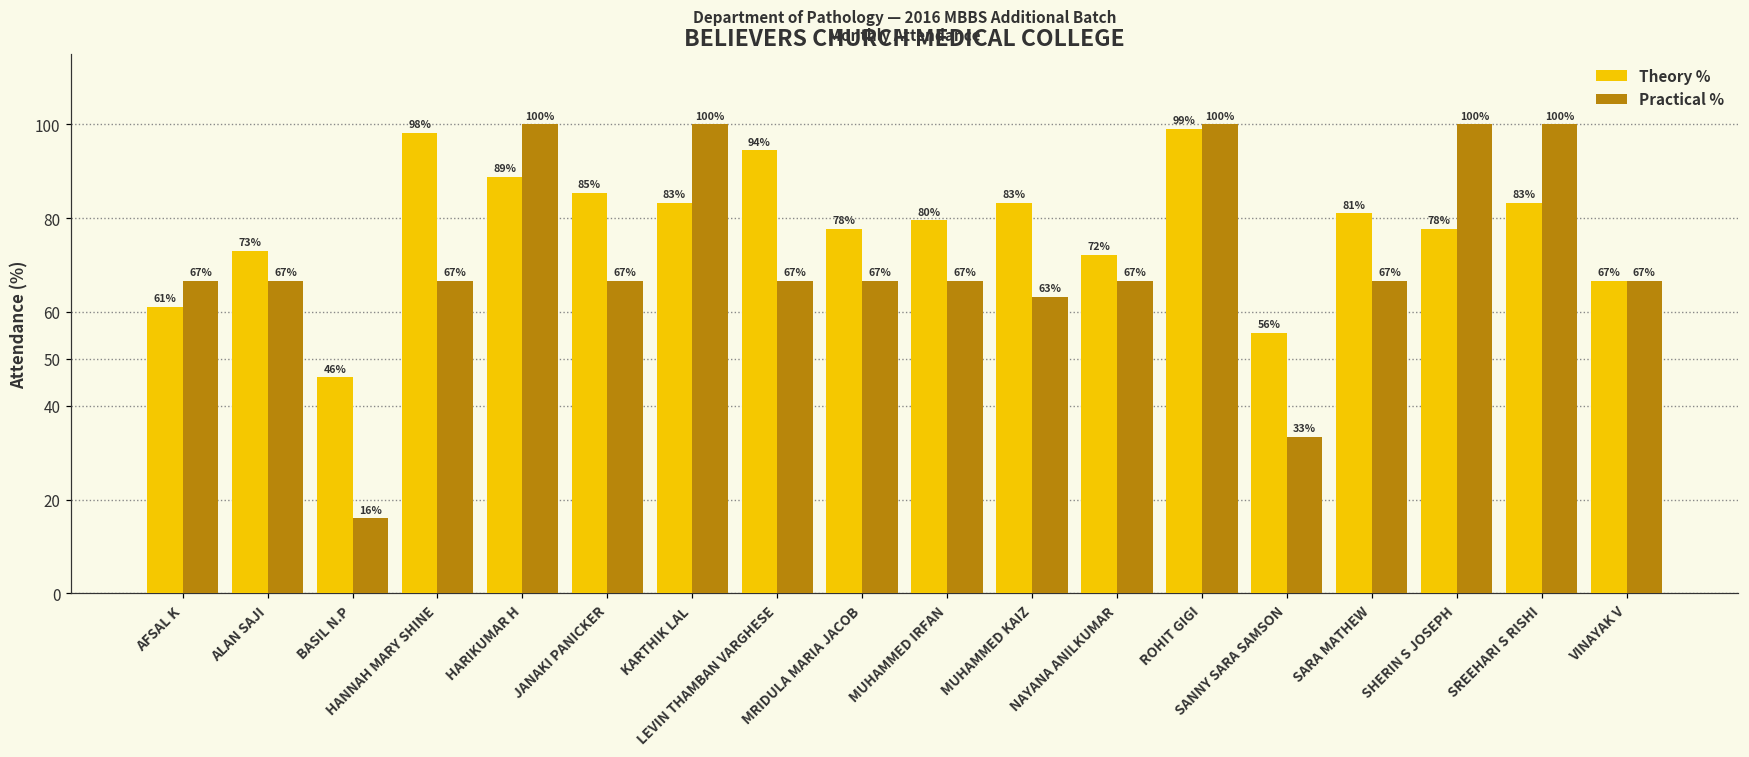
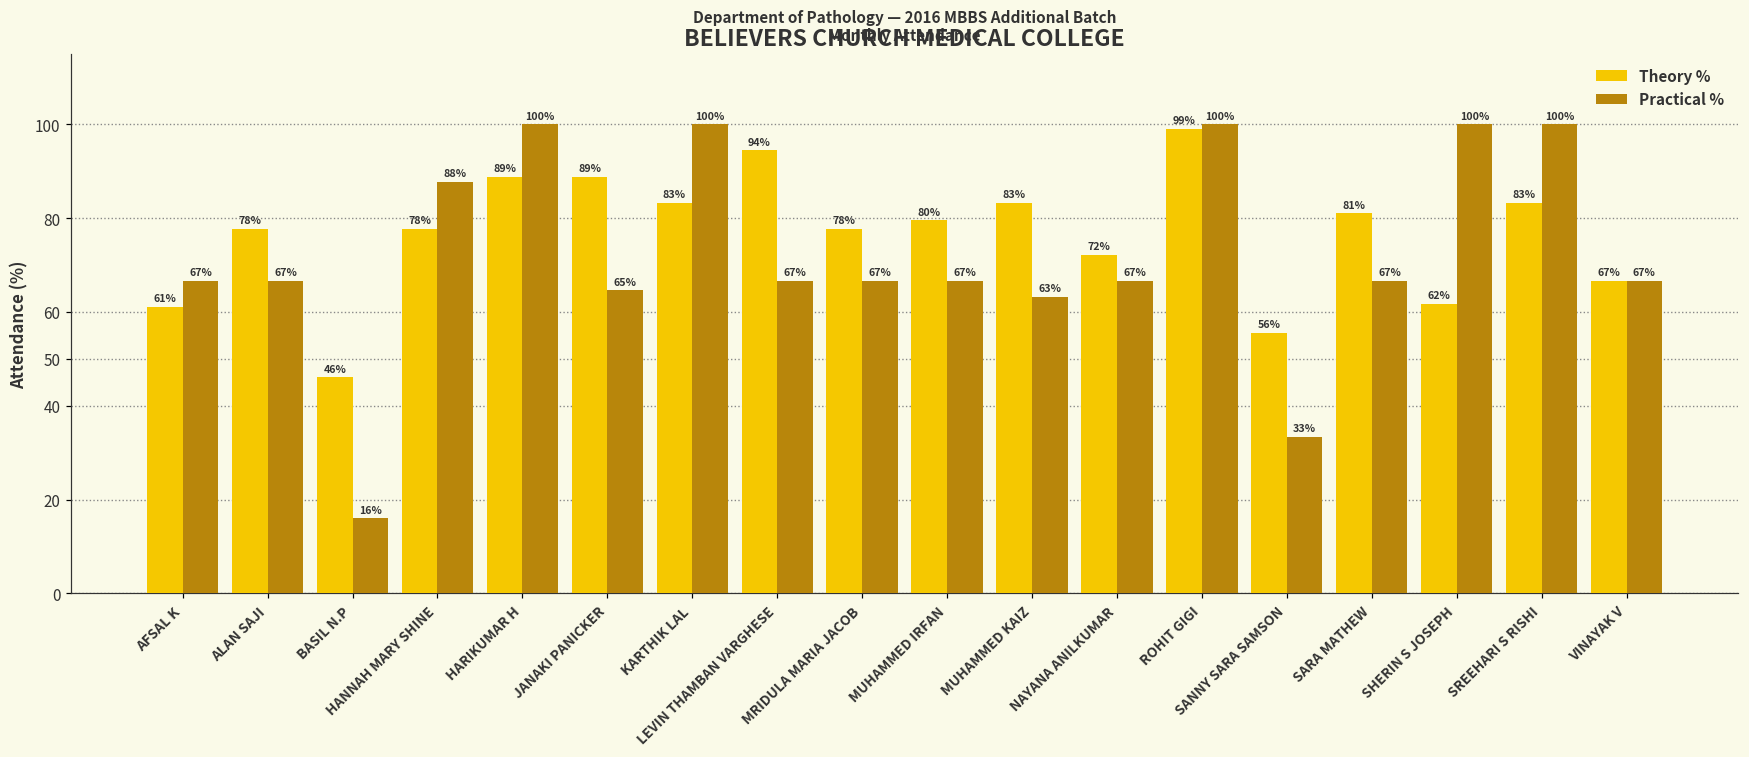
  {
    "Theory %": {
      "AFSAL K": "61%",
-     "ALAN SAJI": "73%",
+     "ALAN SAJI": "78%",
      "BASIL N.P": "46%",
-     "HANNAH MARY SHINE": "98%",
+     "HANNAH MARY SHINE": "78%",
      "HARIKUMAR H": "89%",
-     "JANAKI PANICKER": "85%",
+     "JANAKI PANICKER": "89%",
      "KARTHIK LAL": "83%",
      "LEVIN THAMBAN VARGHESE": "94%",
      "MRIDULA MARIA JACOB": "78%",
      "MUHAMMED IRFAN": "80%",
      "MUHAMMED KAIZ": "83%",
      "NAYANA ANILKUMAR": "72%",
      "ROHIT GIGI": "99%",
      "SANNY SARA SAMSON": "56%",
      "SARA MATHEW": "81%",
-     "SHERIN S JOSEPH": "78%",
+     "SHERIN S JOSEPH": "62%",
      "SREEHARI S RISHI": "83%",
      "VINAYAK V": "67%"
    },
    "Practical %": {
      "AFSAL K": "67%",
      "ALAN SAJI": "67%",
      "BASIL N.P": "16%",
-     "HANNAH MARY SHINE": "67%",
+     "HANNAH MARY SHINE": "88%",
      "HARIKUMAR H": "100%",
-     "JANAKI PANICKER": "67%",
+     "JANAKI PANICKER": "65%",
      "KARTHIK LAL": "100%",
      "LEVIN THAMBAN VARGHESE": "67%",
      "MRIDULA MARIA JACOB": "67%",
      "MUHAMMED IRFAN": "67%",
      "MUHAMMED KAIZ": "63%",
      "NAYANA ANILKUMAR": "67%",
      "ROHIT GIGI": "100%",
      "SANNY SARA SAMSON": "33%",
      "SARA MATHEW": "67%",
      "SHERIN S JOSEPH": "100%",
      "SREEHARI S RISHI": "100%",
      "VINAYAK V": "67%"
    }
  }
